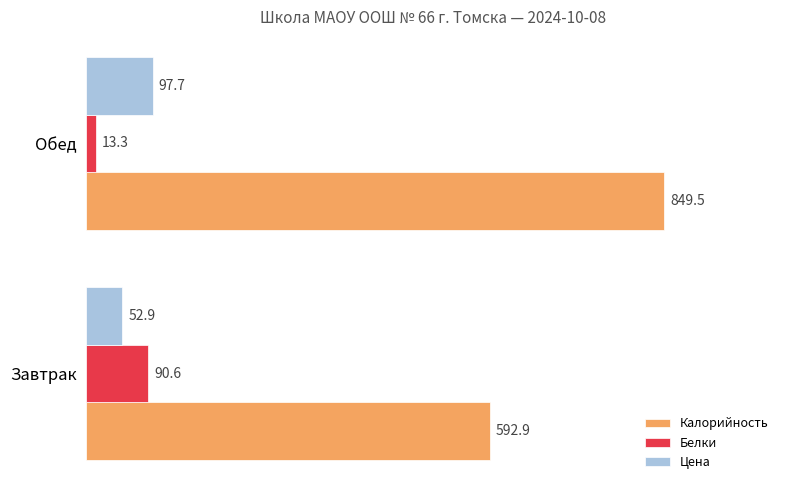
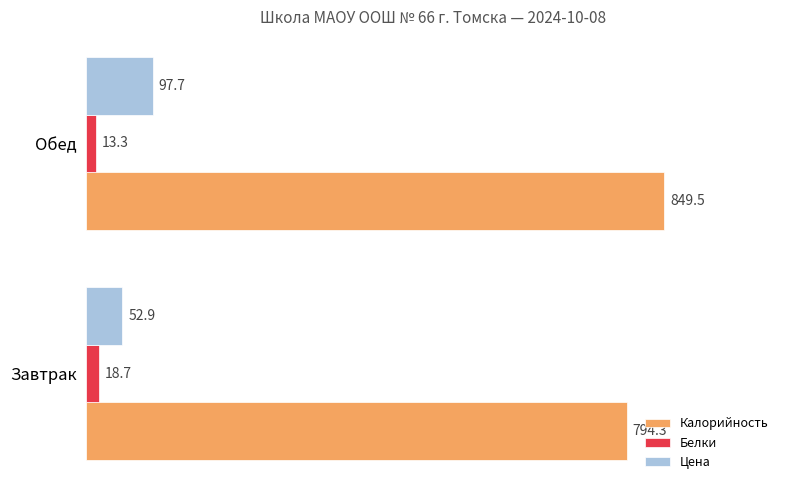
  {
    "Калорийность": {
      "Обед": 849.5,
-     "Завтрак": 592.9
+     "Завтрак": 794.3
    },
    "Белки": {
      "Обед": 13.3,
-     "Завтрак": 90.6
+     "Завтрак": 18.7
    },
    "Цена": {
      "Обед": 97.7,
      "Завтрак": 52.9
    }
  }
